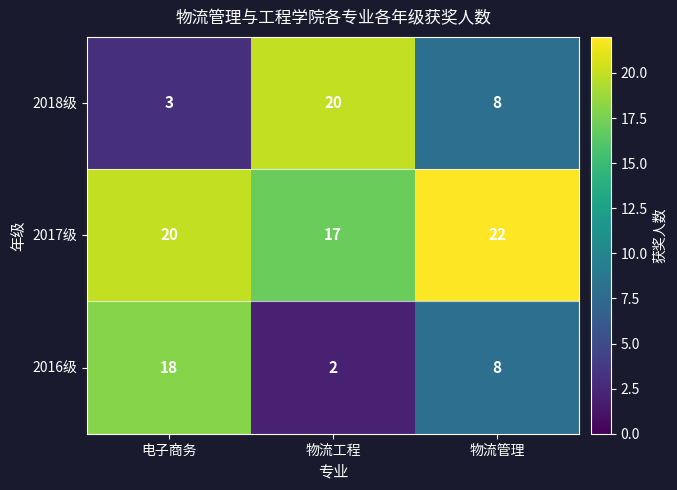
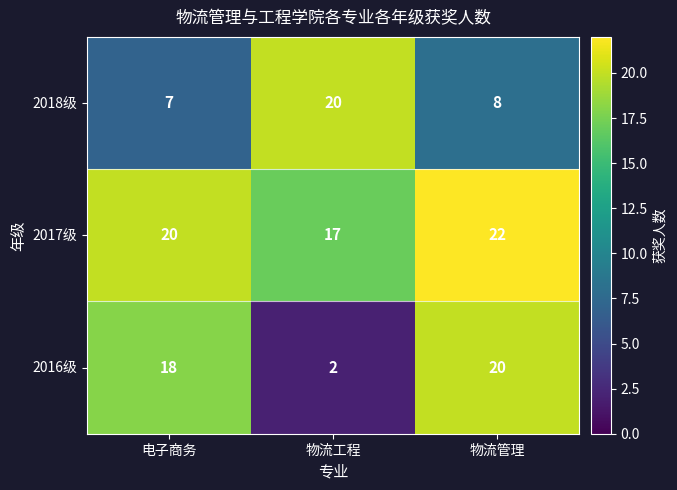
  {
    "2018级": {
-     "电子商务": 3,
+     "电子商务": 7,
      "物流工程": 20,
      "物流管理": 8
    },
    "2017级": {
      "电子商务": 20,
      "物流工程": 17,
      "物流管理": 22
    },
    "2016级": {
      "电子商务": 18,
      "物流工程": 2,
-     "物流管理": 8
+     "物流管理": 20
    }
  }
